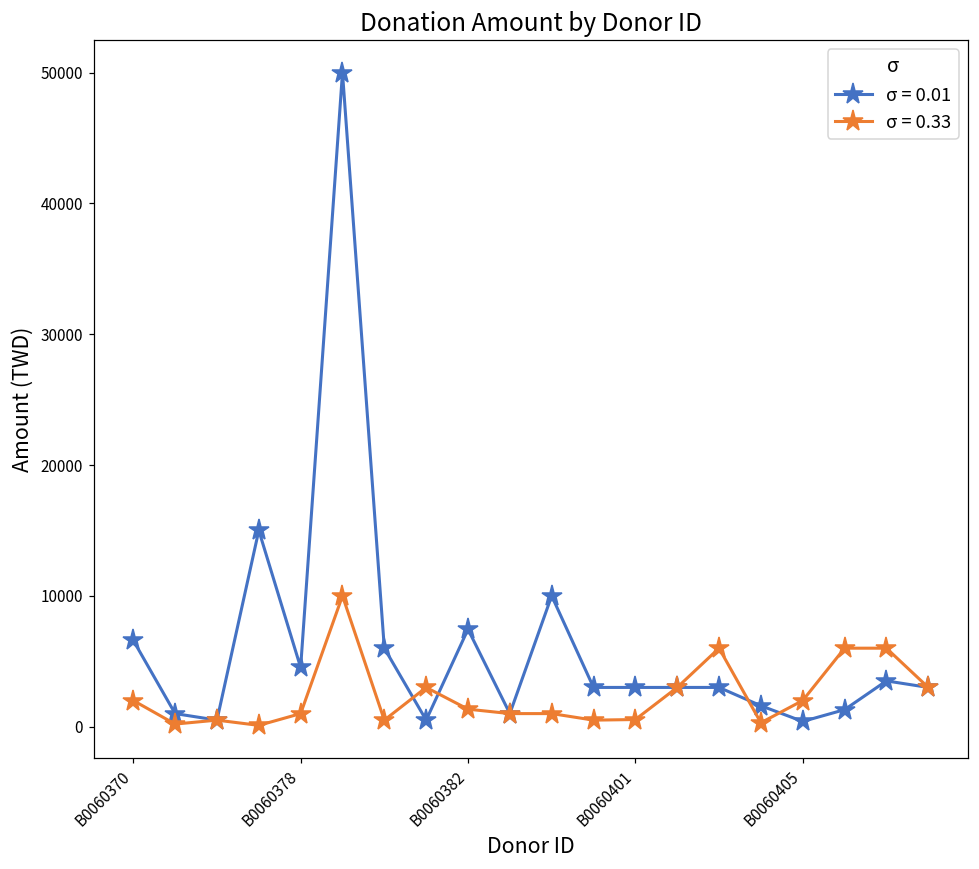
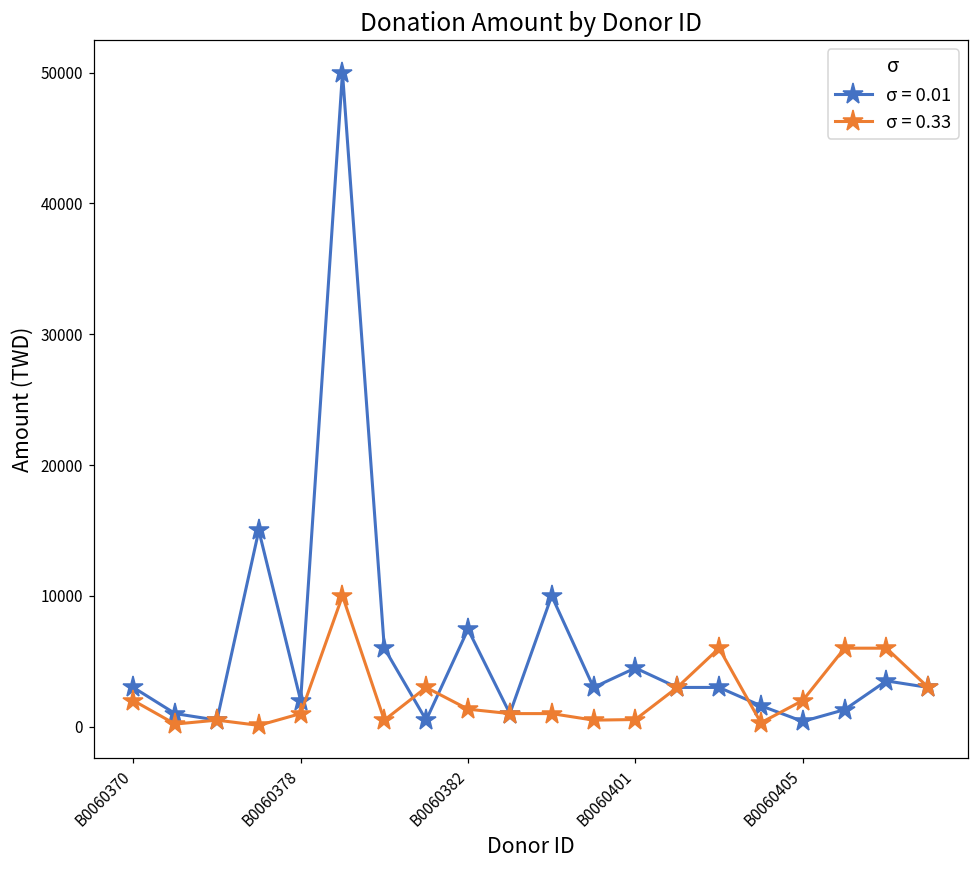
  {
    "σ = 0.01": {
-     "B0060370": 6600,
-     "B0060378": 4500,
+     "B0060370": 3000,
+     "B0060378": 2000,
      "B0060382": 7400,
-     "B0060401": 3000,
+     "B0060401": 4500,
      "B0060405": 400
    },
    "σ = 0.33": {
      "B0060370": 2000,
      "B0060378": 1000,
      "B0060382": 1300,
      "B0060401": 500,
      "B0060405": 2000
    }
  }
